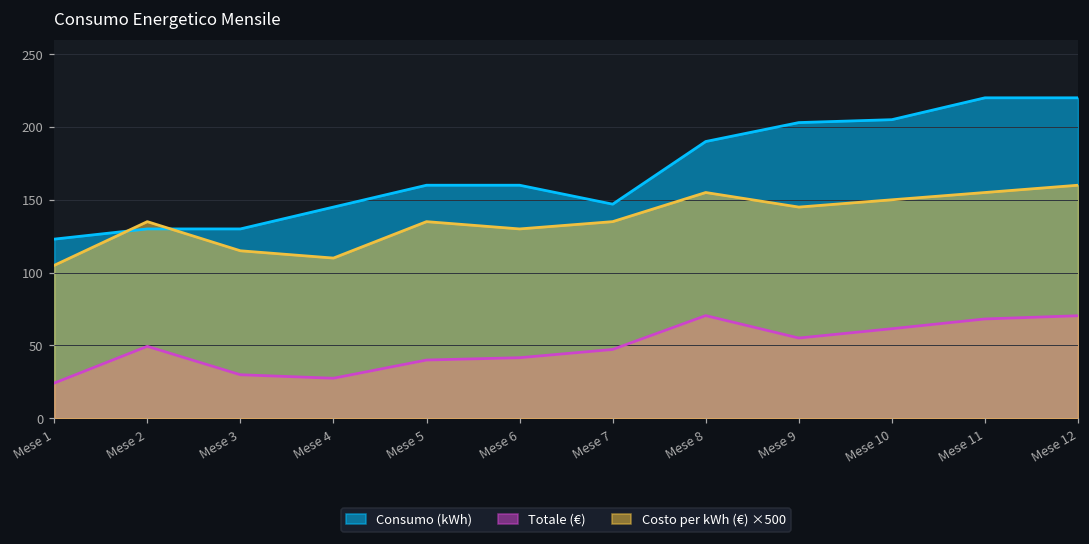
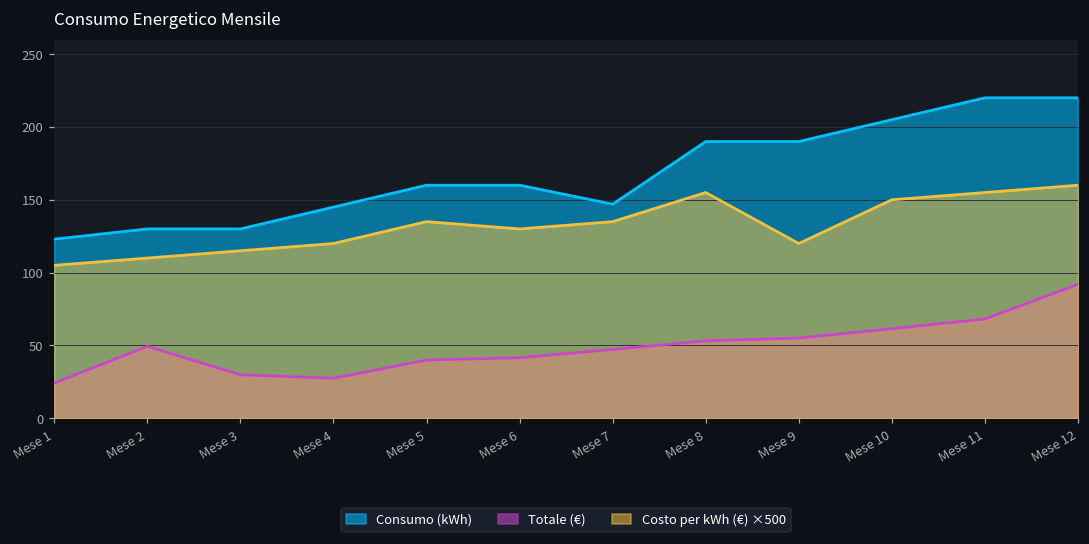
  {
    "Consumo (kWh)": {
      "Mese 1": 123,
      "Mese 2": 130,
      "Mese 3": 130,
      "Mese 4": 145,
      "Mese 5": 160,
      "Mese 6": 160,
      "Mese 7": 147,
      "Mese 8": 190,
-     "Mese 9": 203,
+     "Mese 9": 190,
      "Mese 10": 205,
      "Mese 11": 220,
      "Mese 12": 220
    },
    "Totale (€)": {
      "Mese 1": 24,
      "Mese 2": 49,
      "Mese 3": 30,
      "Mese 4": 28,
      "Mese 5": 40,
      "Mese 6": 42,
      "Mese 7": 47,
-     "Mese 8": 71,
+     "Mese 8": 53,
      "Mese 9": 55,
      "Mese 10": 62,
      "Mese 11": 68,
-     "Mese 12": 70
+     "Mese 12": 92
    },
    "Costo per kWh (€) ×500": {
      "Mese 1": 105,
-     "Mese 2": 135,
+     "Mese 2": 110,
      "Mese 3": 115,
-     "Mese 4": 110,
+     "Mese 4": 120,
      "Mese 5": 135,
      "Mese 6": 130,
      "Mese 7": 135,
      "Mese 8": 155,
-     "Mese 9": 145,
+     "Mese 9": 120,
      "Mese 10": 150,
      "Mese 11": 155,
      "Mese 12": 160
    }
  }
